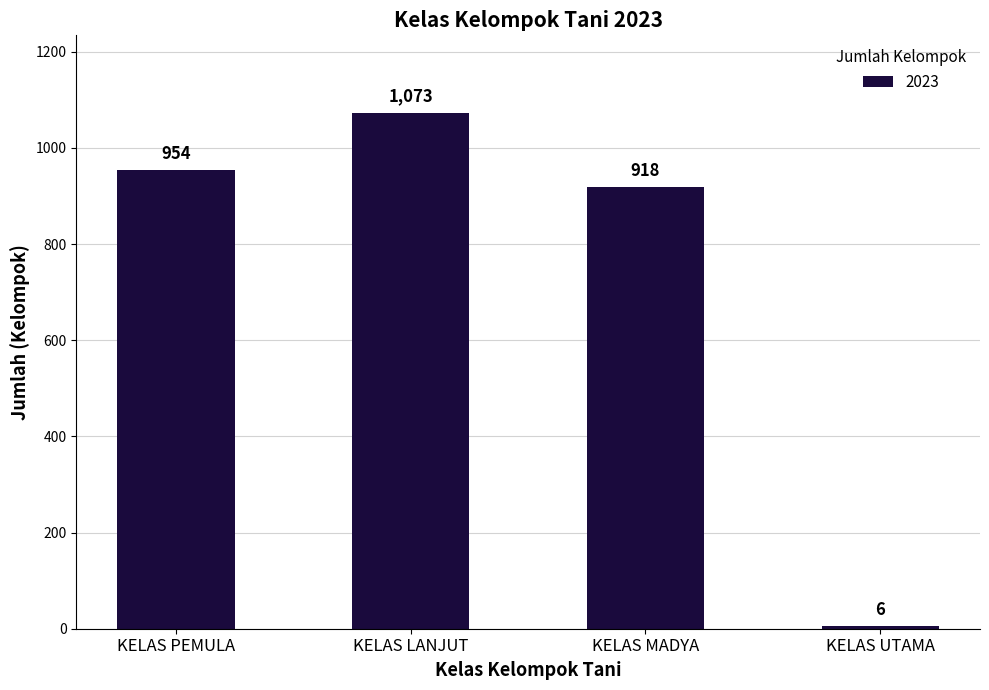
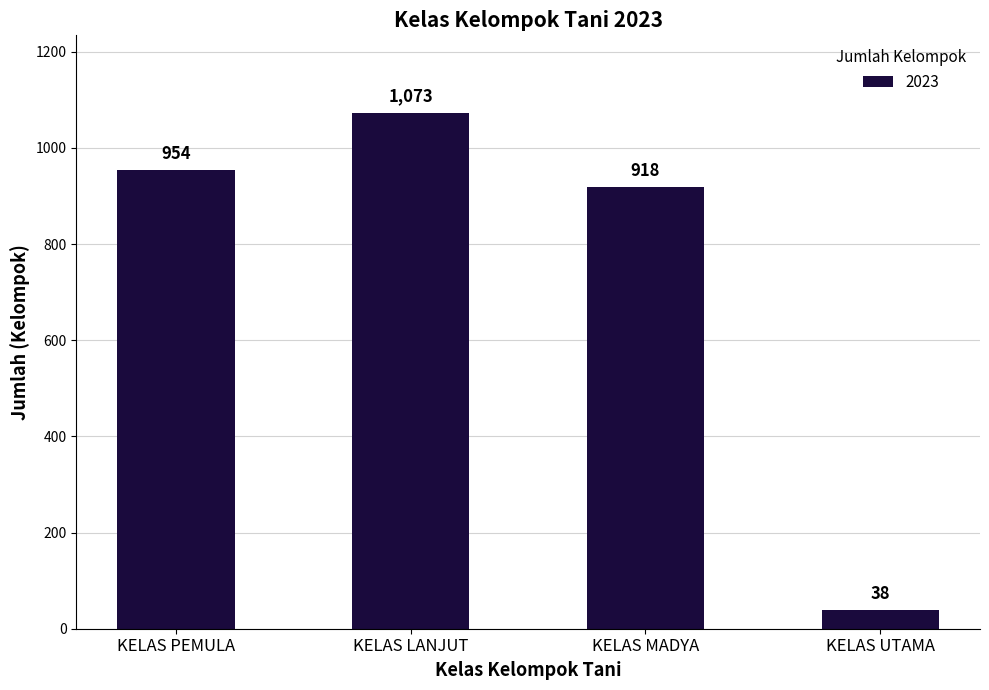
  {
    "KELAS PEMULA": "954",
    "KELAS LANJUT": "1,073",
    "KELAS MADYA": "918",
-   "KELAS UTAMA": "6"
+   "KELAS UTAMA": "38"
  }
